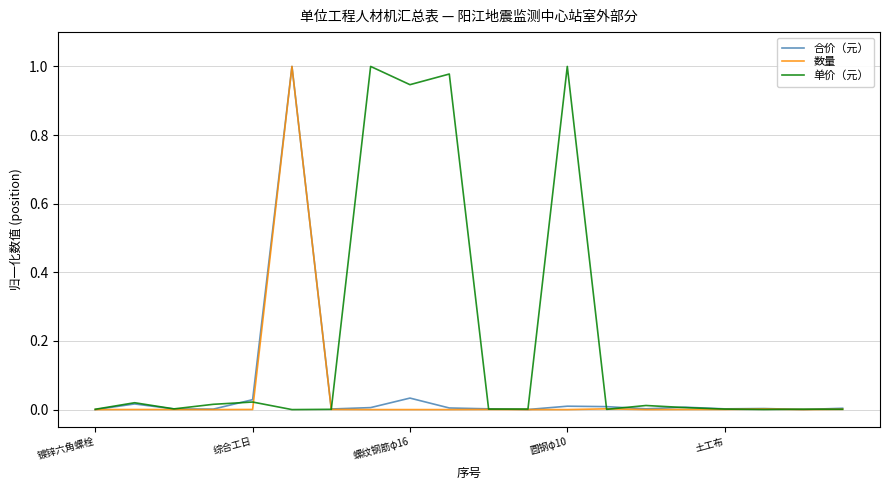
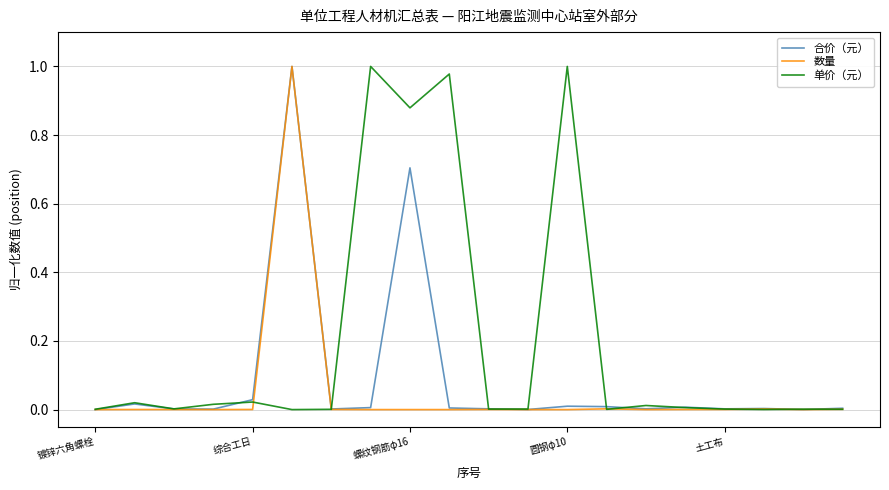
  {
    "合价（元）": {
-     "螺纹钢筋φ16": 0.03,
+     "螺纹钢筋φ16": 0.70,
      "圆钢φ10": 0.01
    },
    "数量": {
      "综合工日": 0.00,
      "螺纹钢筋φ16": 0.00,
      "圆钢φ10": 0.00
    },
    "单价（元）": {
-     "螺纹钢筋φ16": 0.95,
+     "螺纹钢筋φ16": 0.88,
      "圆钢φ10": 1.00
    }
  }
